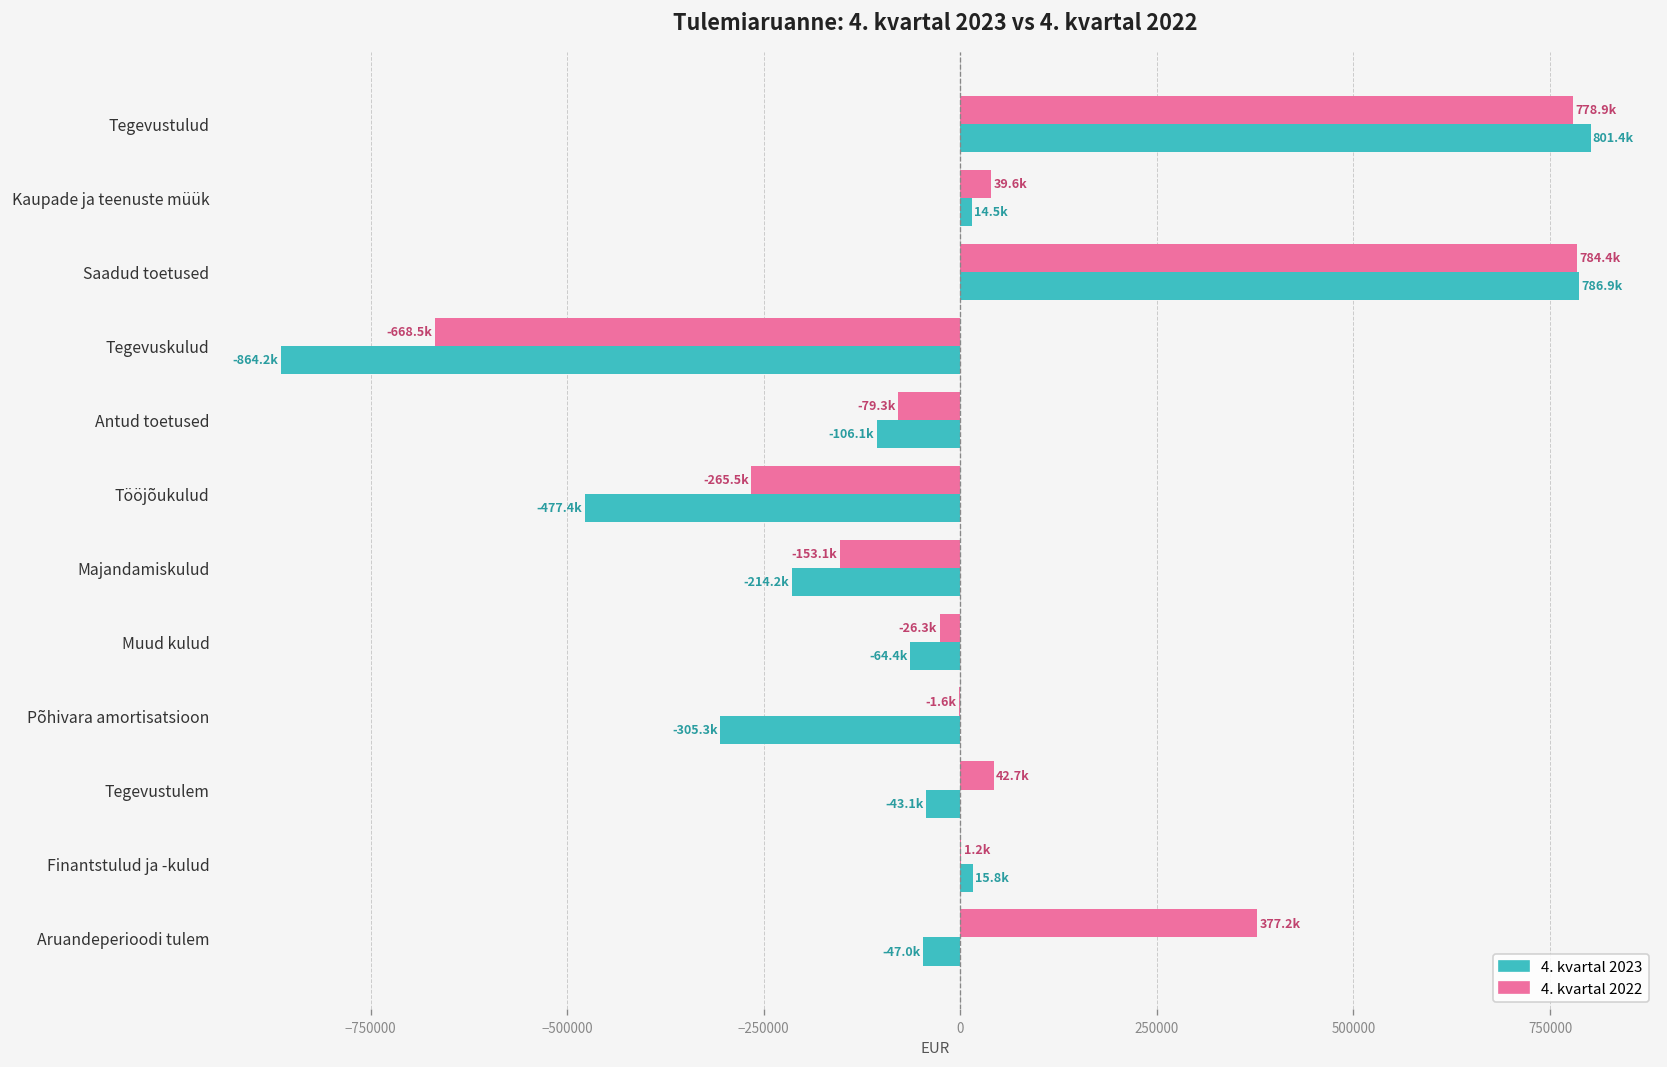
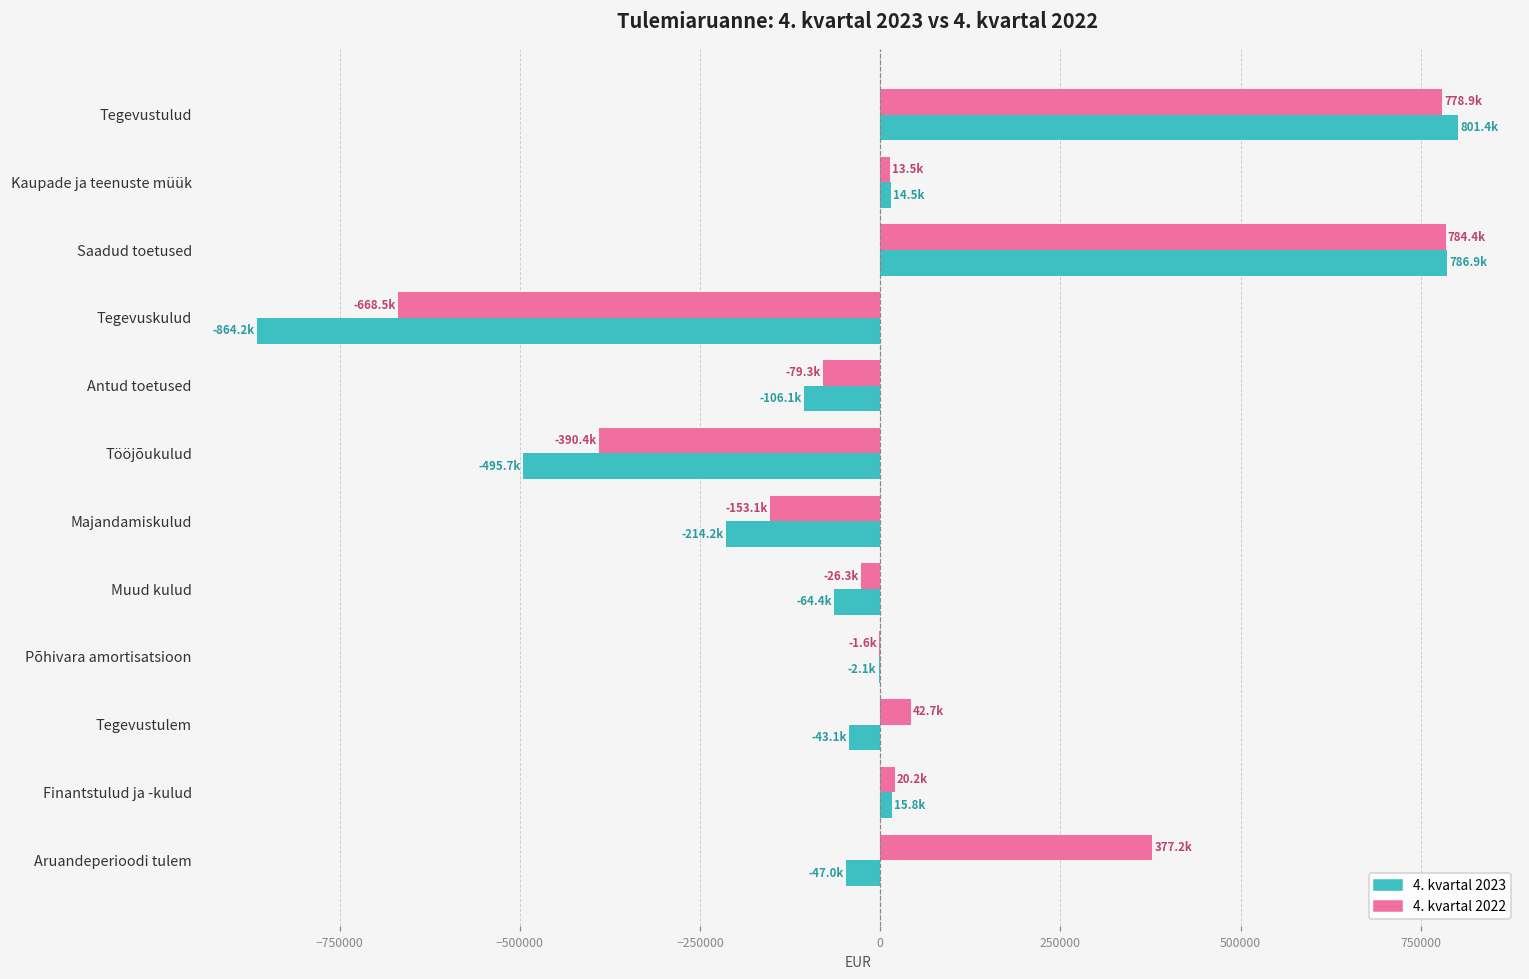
  {
    "4. kvartal 2023": {
      "Tegevustulud": "801.4k",
      "Kaupade ja teenuste müük": "14.5k",
      "Saadud toetused": "786.9k",
      "Tegevuskulud": "-864.2k",
      "Antud toetused": "-106.1k",
-     "Tööjõukulud": "-477.4k",
+     "Tööjõukulud": "-495.7k",
      "Majandamiskulud": "-214.2k",
      "Muud kulud": "-64.4k",
-     "Põhivara amortisatsioon": "-305.3k",
+     "Põhivara amortisatsioon": "-2.1k",
      "Tegevustulem": "-43.1k",
      "Finantstulud ja -kulud": "15.8k",
      "Aruandeperioodi tulem": "-47.0k"
    },
    "4. kvartal 2022": {
      "Tegevustulud": "778.9k",
-     "Kaupade ja teenuste müük": "39.6k",
+     "Kaupade ja teenuste müük": "13.5k",
      "Saadud toetused": "784.4k",
      "Tegevuskulud": "-668.5k",
      "Antud toetused": "-79.3k",
-     "Tööjõukulud": "-265.5k",
+     "Tööjõukulud": "-390.4k",
      "Majandamiskulud": "-153.1k",
      "Muud kulud": "-26.3k",
      "Põhivara amortisatsioon": "-1.6k",
      "Tegevustulem": "42.7k",
-     "Finantstulud ja -kulud": "1.2k",
+     "Finantstulud ja -kulud": "20.2k",
      "Aruandeperioodi tulem": "377.2k"
    }
  }
